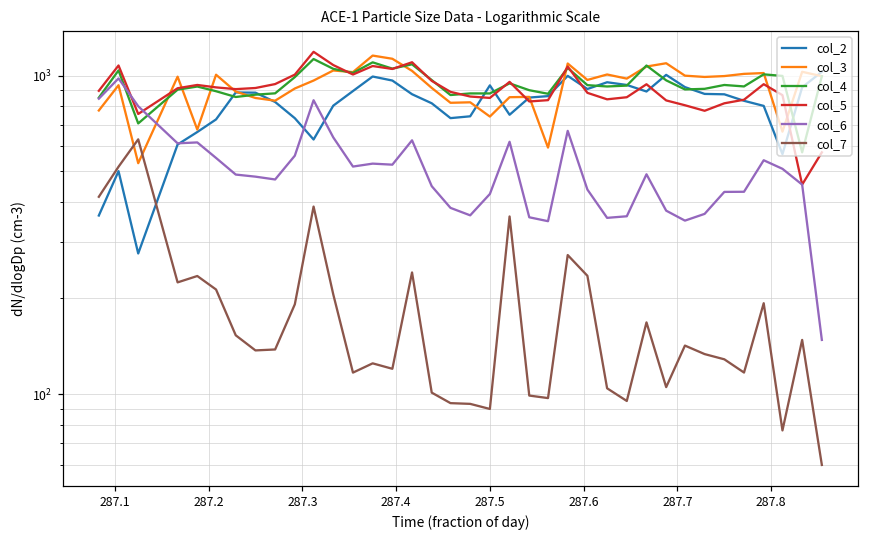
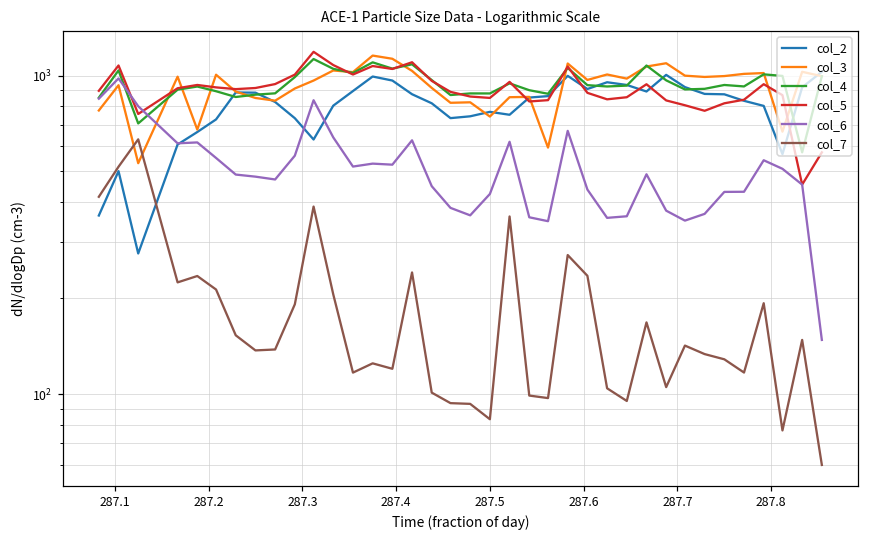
  {
    "col_2": {
-     "287.5": 930
+     "287.5": 770
    },
    "col_3": {
      "287.5": 740
    },
    "col_4": {
      "287.5": 880
    },
    "col_5": {
      "287.5": 850
    },
    "col_6": {
      "287.5": 420
    },
    "col_7": {
-     "287.5": 90
+     "287.5": 83
    }
  }
